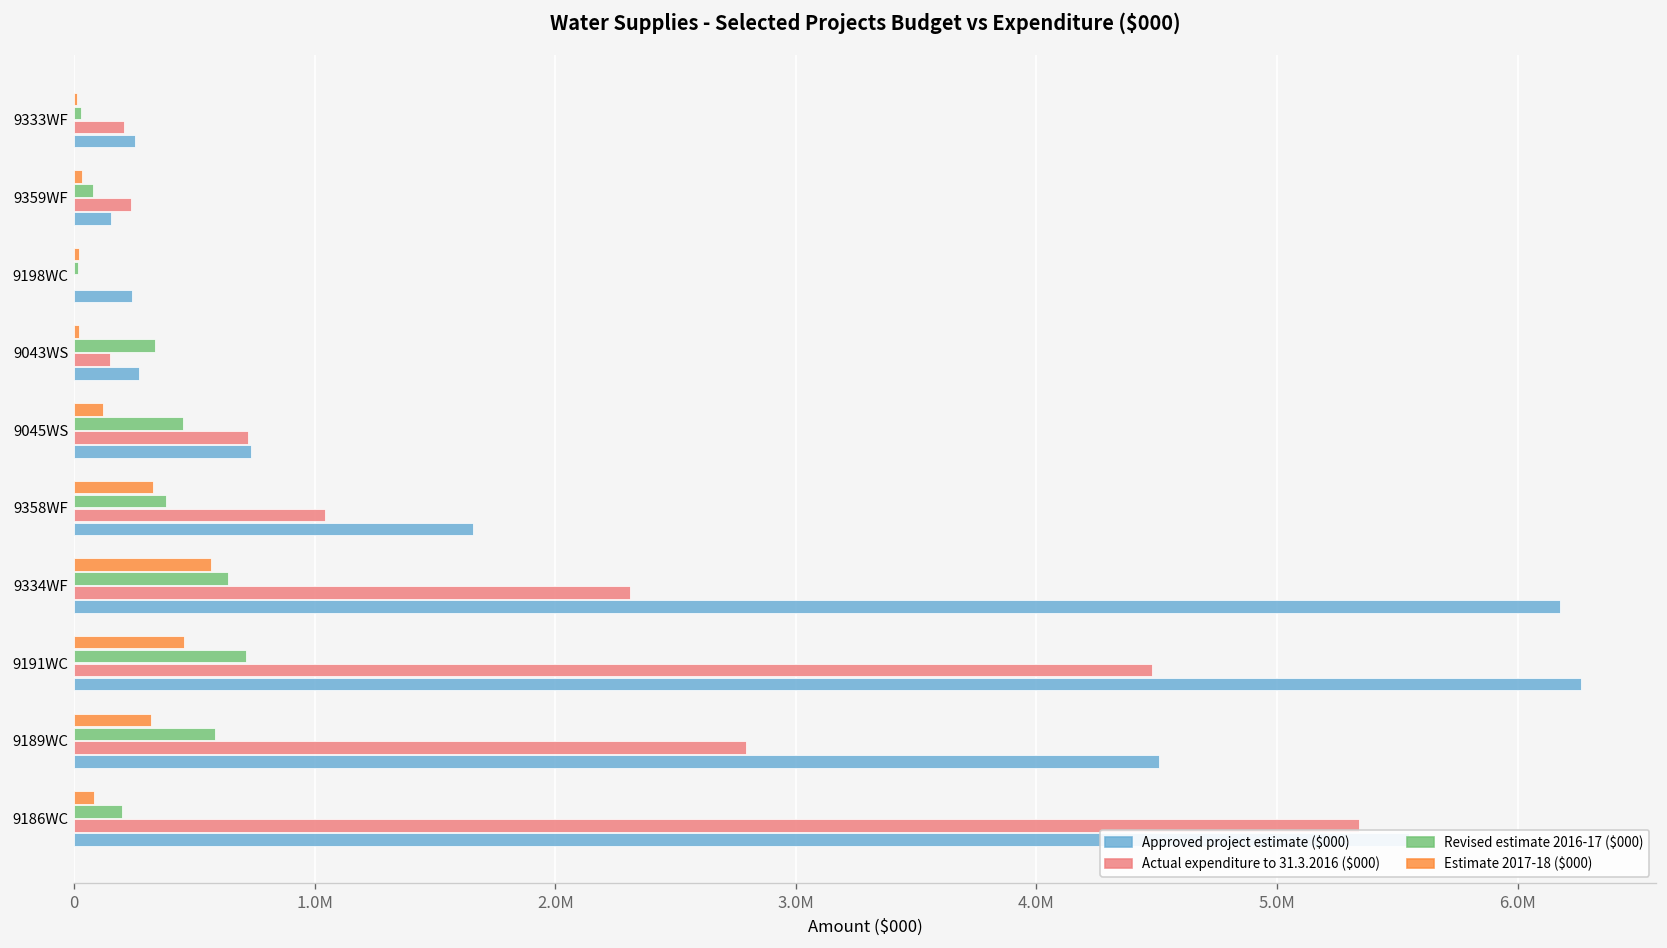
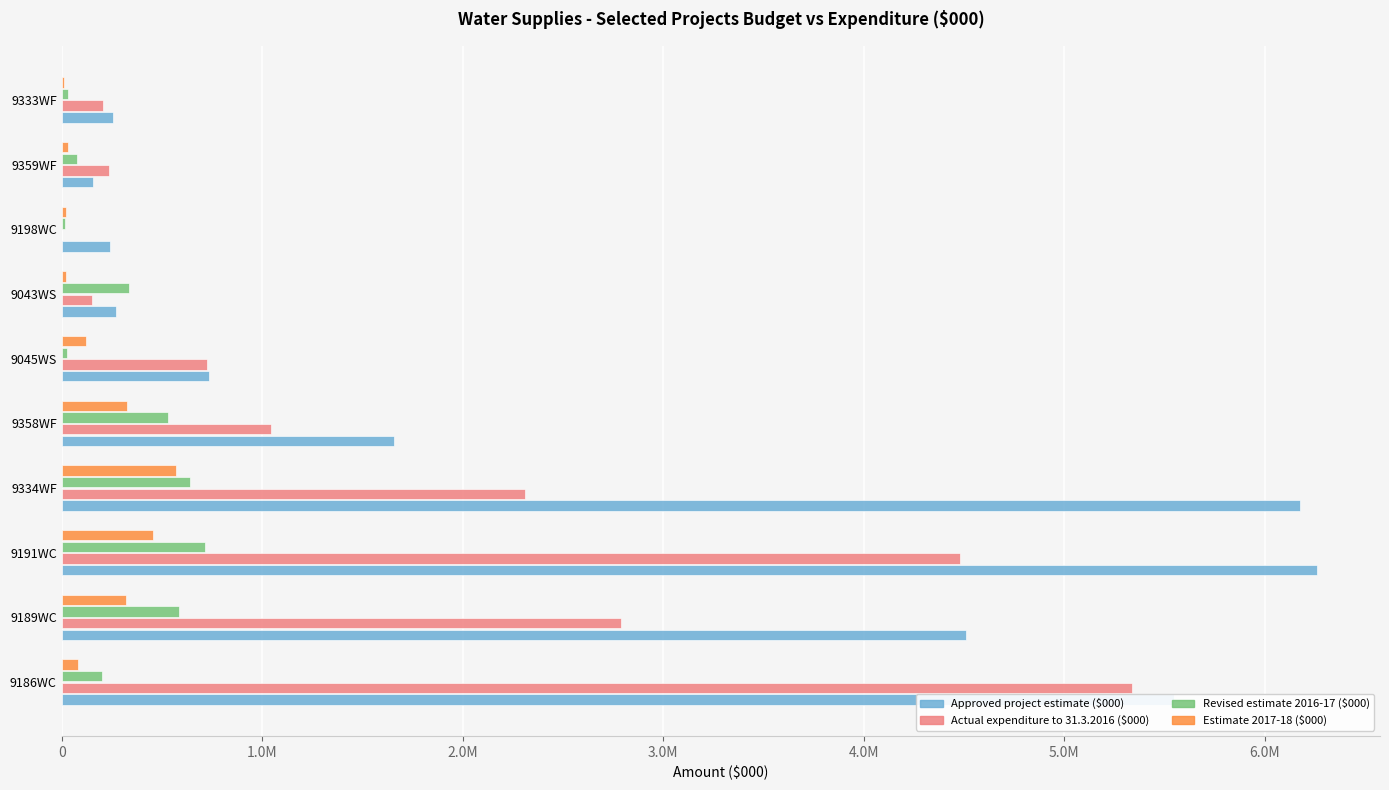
  {
    "Approved project estimate ($000)": {
      "9333WF": 250000,
      "9359WF": 150000,
      "9198WC": 240000,
      "9043WS": 270000,
      "9045WS": 740000,
      "9358WF": 1660000,
      "9334WF": 6180000,
      "9191WC": 6260000,
      "9189WC": 4510000
    },
    "Actual expenditure to 31.3.2016 ($000)": {
      "9333WF": 210000,
      "9359WF": 240000,
      "9198WC": 0,
      "9043WS": 150000,
      "9045WS": 720000,
      "9358WF": 1040000,
      "9334WF": 2310000,
      "9191WC": 4480000,
      "9189WC": 2790000,
      "9186WC": 5340000
    },
    "Revised estimate 2016-17 ($000)": {
      "9333WF": 30000,
      "9359WF": 80000,
      "9198WC": 20000,
      "9043WS": 330000,
-     "9045WS": 450000,
-     "9358WF": 380000,
+     "9045WS": 30000,
+     "9358WF": 530000,
      "9334WF": 640000,
      "9191WC": 710000,
      "9189WC": 580000,
      "9186WC": 200000
    },
    "Estimate 2017-18 ($000)": {
      "9333WF": 10000,
      "9359WF": 30000,
      "9198WC": 20000,
      "9043WS": 20000,
      "9045WS": 120000,
      "9358WF": 330000,
      "9334WF": 570000,
      "9191WC": 460000,
      "9189WC": 320000,
      "9186WC": 80000
    }
  }
